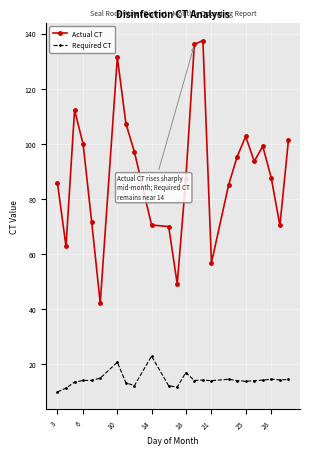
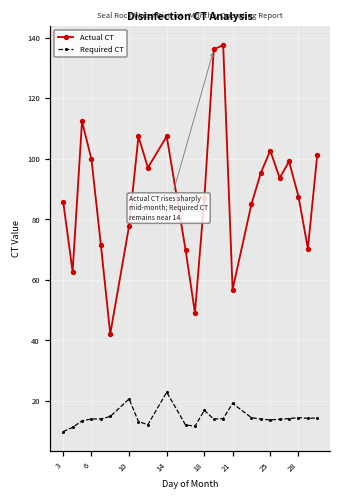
  {
    "Actual CT": {
      "3": 86,
      "6": 100,
-     "10": 131,
-     "14": 71,
+     "10": 78,
+     "14": 107,
      "21": 57,
      "25": 103,
      "28": 87
    },
    "Required CT": {
      "3": 10,
      "6": 14,
      "10": 21,
      "14": 23,
      "18": 17,
-     "21": 14,
+     "21": 19,
      "25": 14,
      "28": 15
    }
  }
